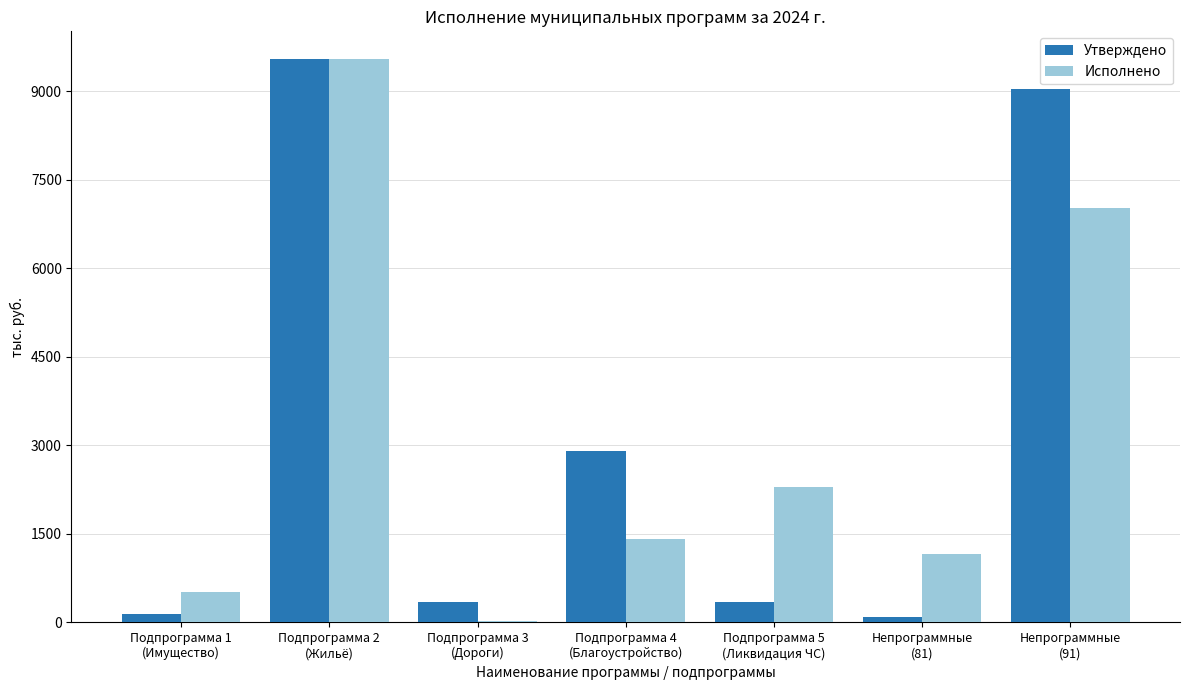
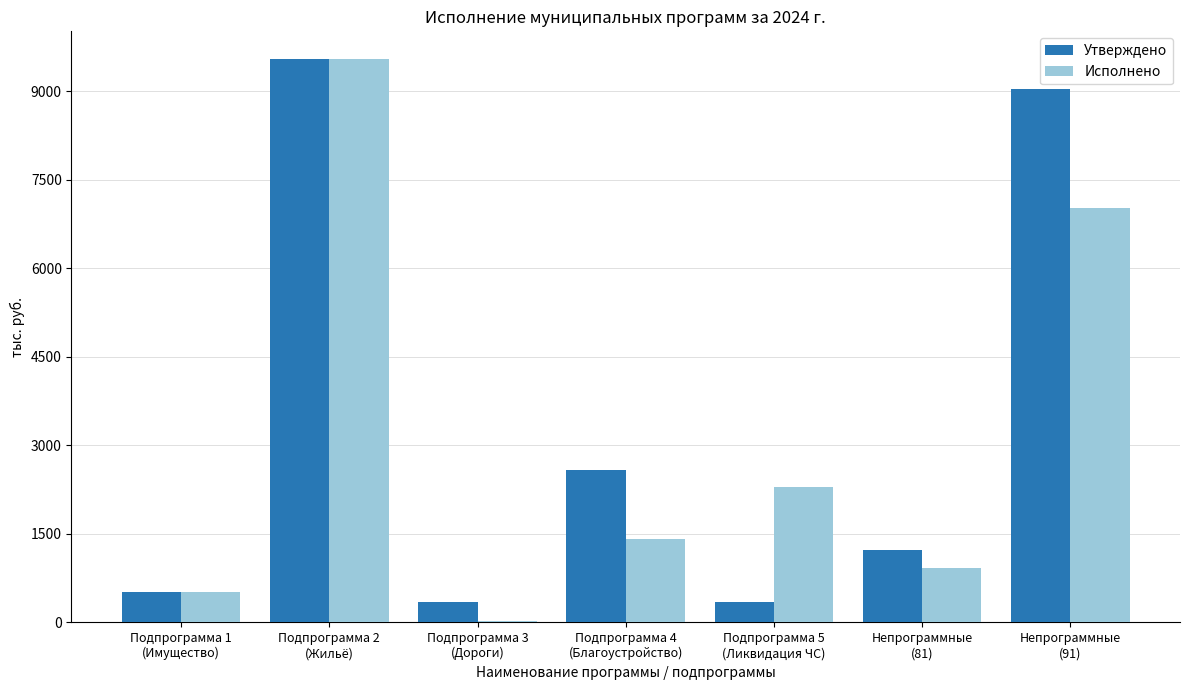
  {
    "Утверждено": {
-     "Подпрограмма 1 (Имущество)": 100,
+     "Подпрограмма 1 (Имущество)": 500,
      "Подпрограмма 2 (Жильё)": 9500,
      "Подпрограмма 3 (Дороги)": 400,
-     "Подпрограмма 4 (Благоустройство)": 2900,
+     "Подпрограмма 4 (Благоустройство)": 2600,
      "Подпрограмма 5 (Ликвидация ЧС)": 300,
-     "Непрограммные (81)": 100,
+     "Непрограммные (81)": 1200,
      "Непрограммные (91)": 9000
    },
    "Исполнено": {
      "Подпрограмма 1 (Имущество)": 500,
      "Подпрограмма 2 (Жильё)": 9500,
      "Подпрограмма 4 (Благоустройство)": 1400,
      "Подпрограмма 5 (Ликвидация ЧС)": 2300,
-     "Непрограммные (81)": 1200,
+     "Непрограммные (81)": 900,
      "Непрограммные (91)": 7000
    }
  }
